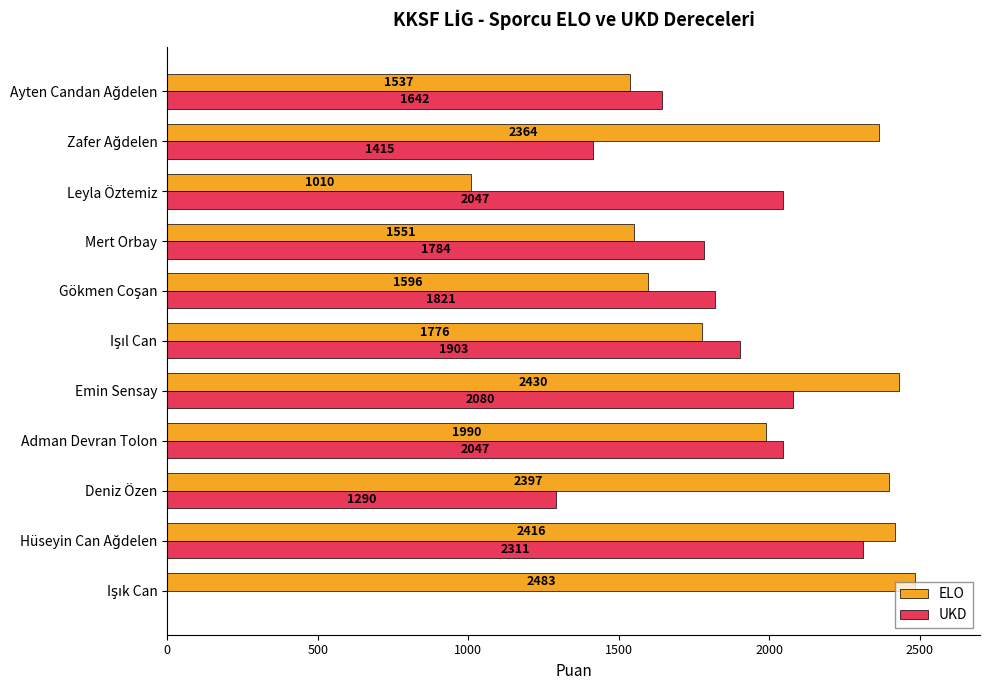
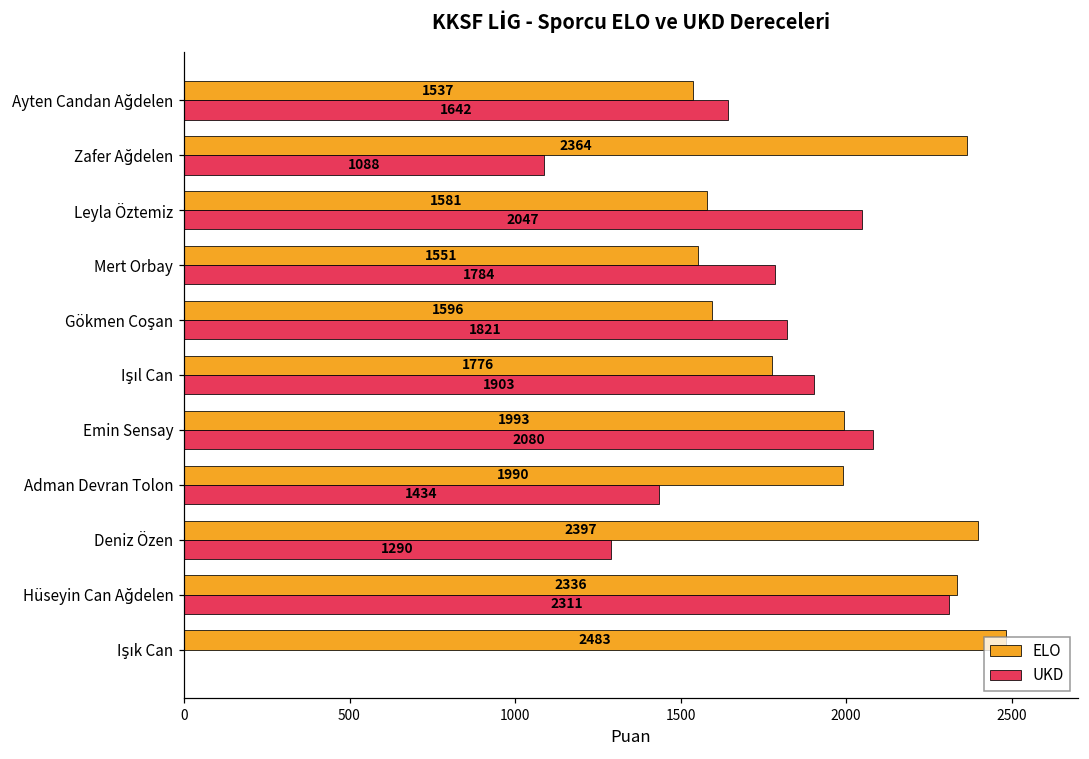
  {
    "ELO": {
      "Ayten Candan Ağdelen": 1537,
      "Zafer Ağdelen": 2364,
-     "Leyla Öztemiz": 1010,
+     "Leyla Öztemiz": 1581,
      "Mert Orbay": 1551,
      "Gökmen Coşan": 1596,
      "Işıl Can": 1776,
-     "Emin Sensay": 2430,
+     "Emin Sensay": 1993,
      "Adman Devran Tolon": 1990,
      "Deniz Özen": 2397,
-     "Hüseyin Can Ağdelen": 2416
+     "Hüseyin Can Ağdelen": 2336
    },
    "UKD": {
      "Ayten Candan Ağdelen": 1642,
-     "Zafer Ağdelen": 1415,
+     "Zafer Ağdelen": 1088,
      "Leyla Öztemiz": 2047,
      "Mert Orbay": 1784,
      "Gökmen Coşan": 1821,
      "Işıl Can": 1903,
      "Emin Sensay": 2080,
-     "Adman Devran Tolon": 2047,
+     "Adman Devran Tolon": 1434,
      "Deniz Özen": 1290,
      "Hüseyin Can Ağdelen": 2311
    }
  }
